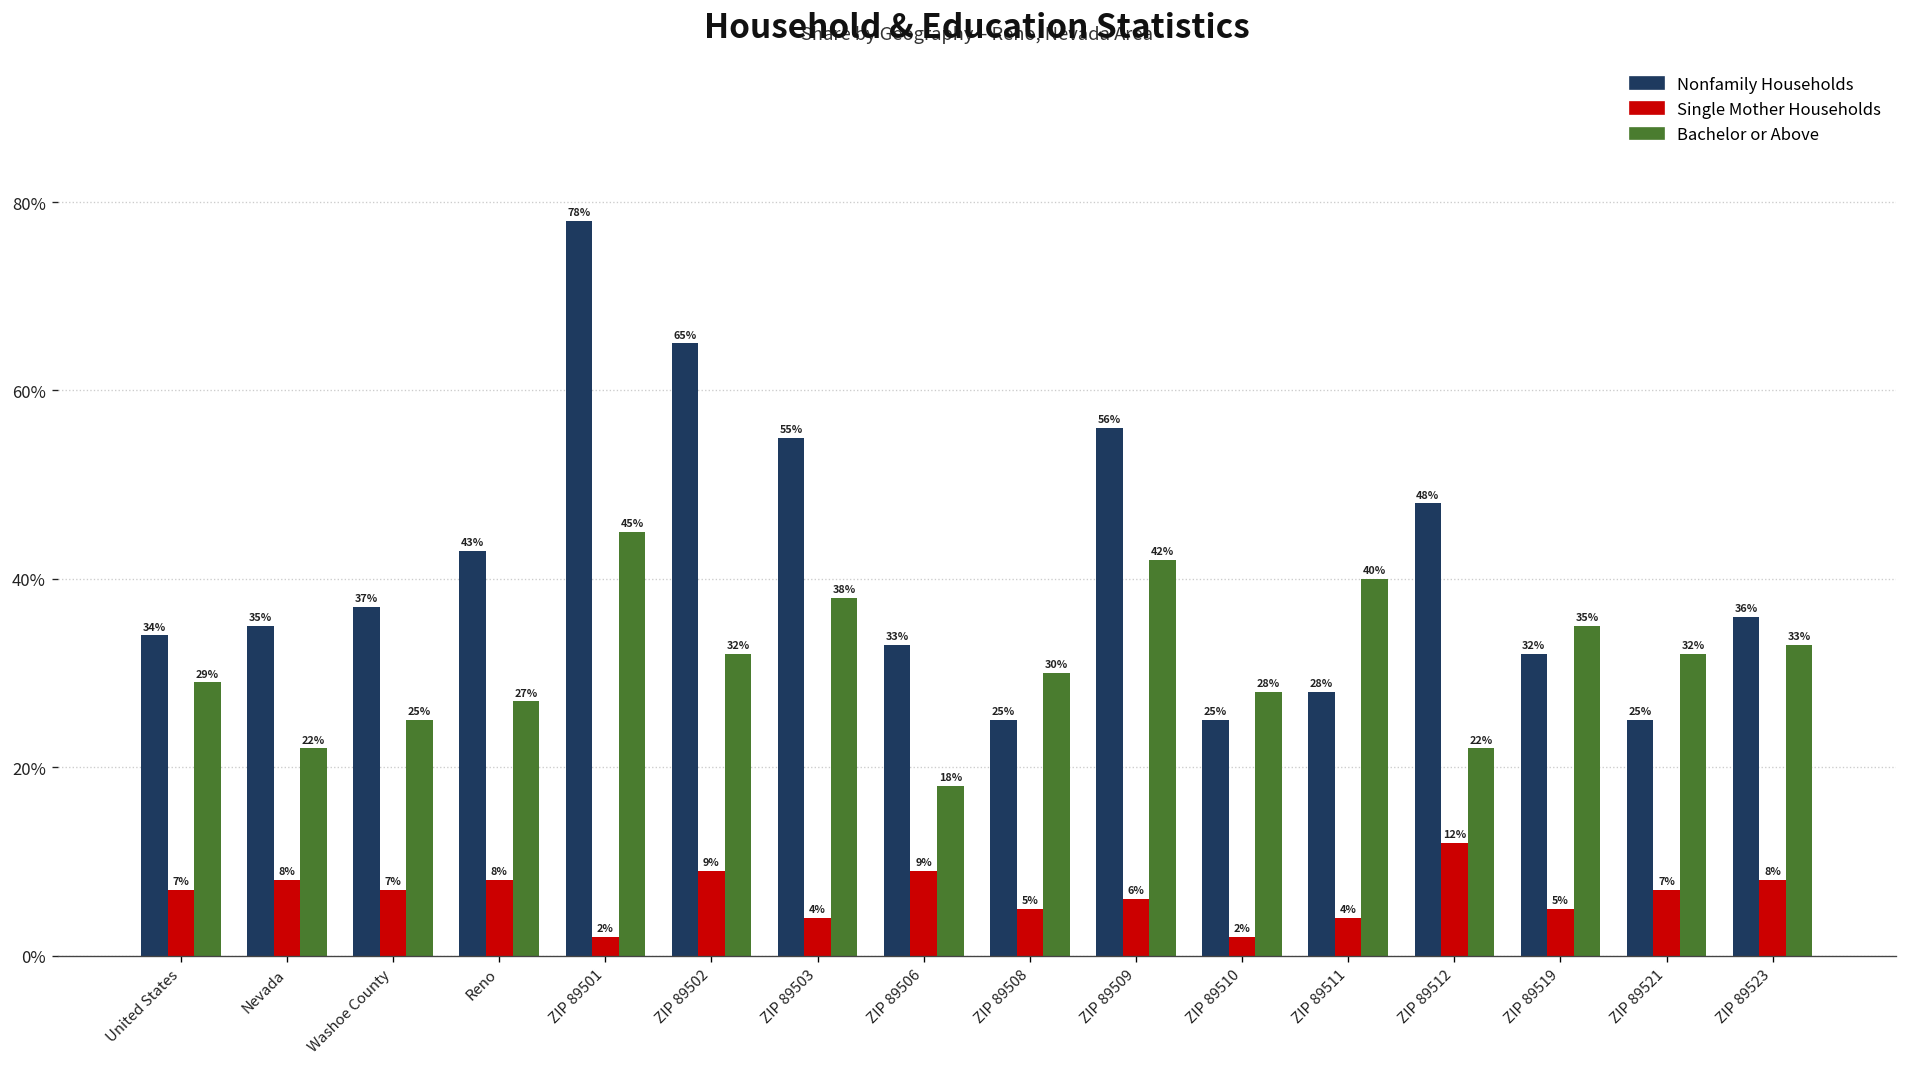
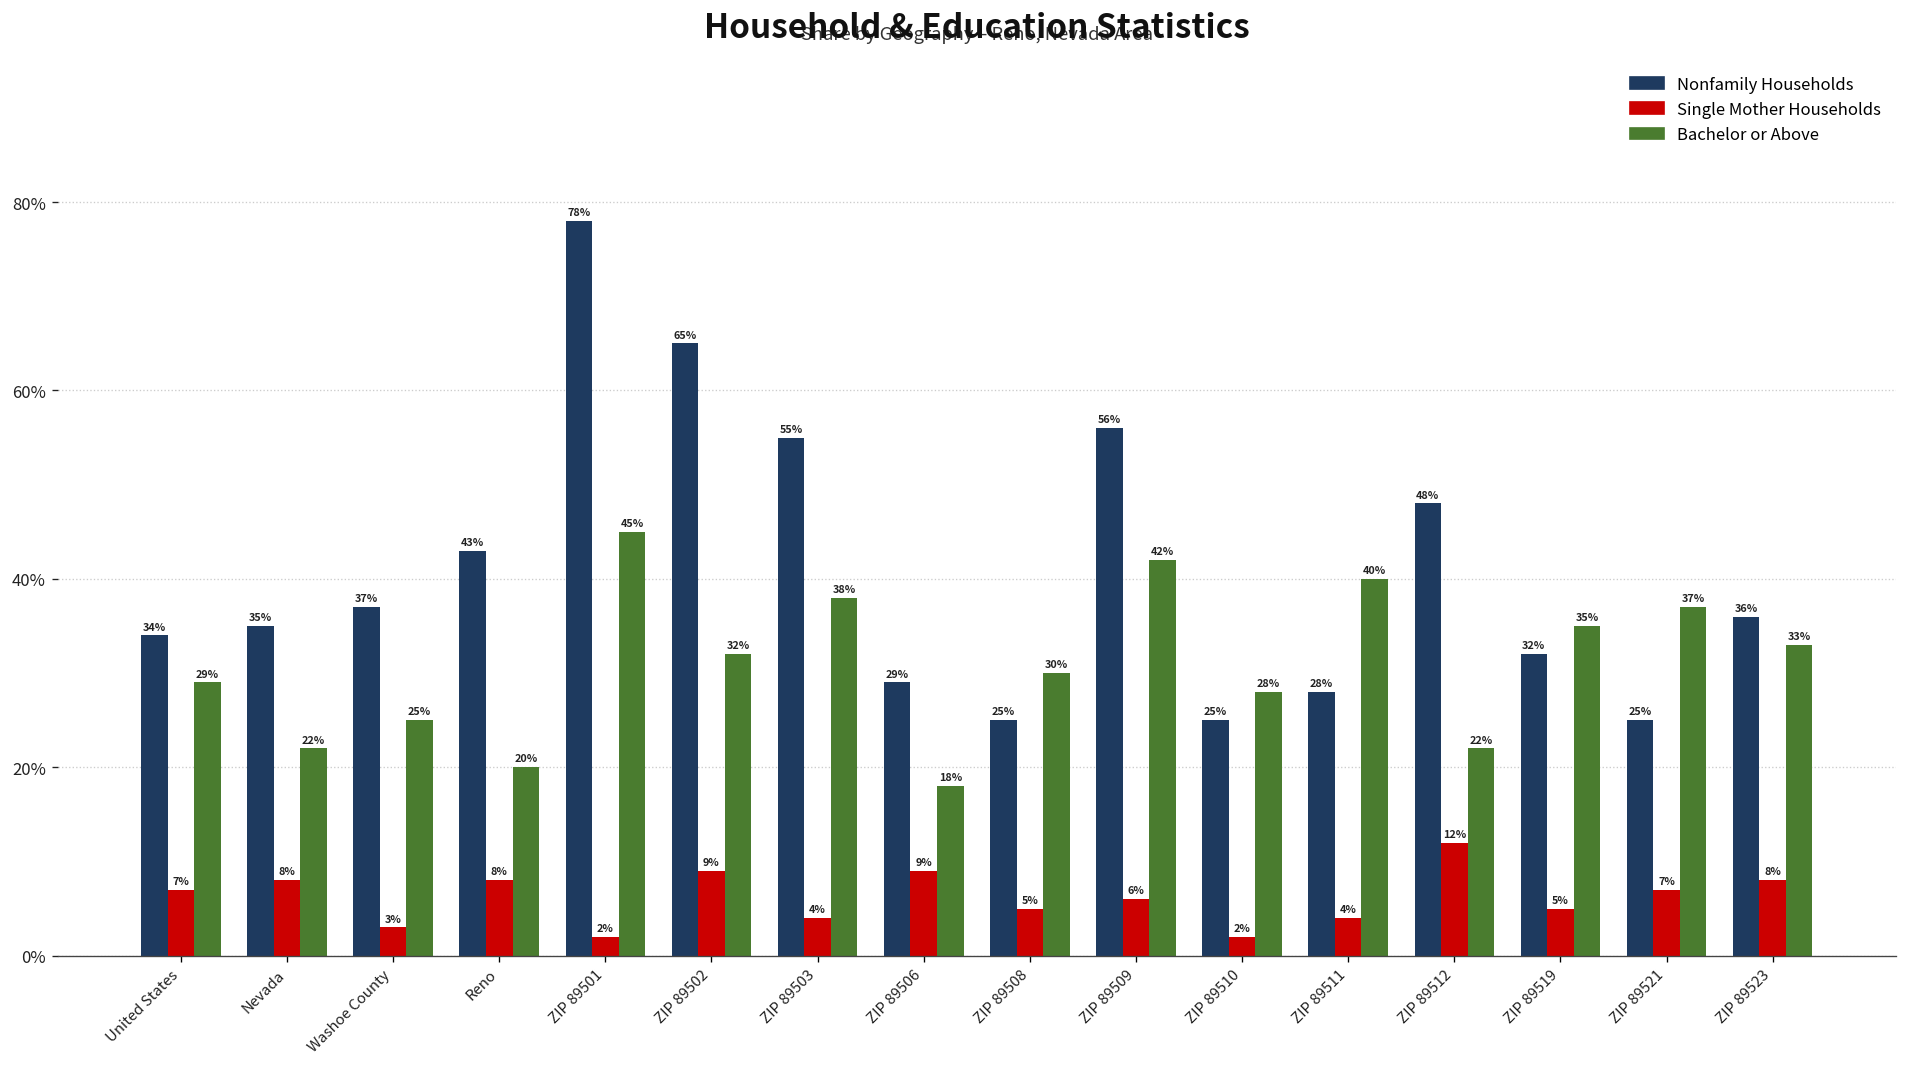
  {
    "Nonfamily Households": {
      "United States": "34%",
      "Nevada": "35%",
      "Washoe County": "37%",
      "Reno": "43%",
      "ZIP 89501": "78%",
      "ZIP 89502": "65%",
      "ZIP 89503": "55%",
-     "ZIP 89506": "33%",
+     "ZIP 89506": "29%",
      "ZIP 89508": "25%",
      "ZIP 89509": "56%",
      "ZIP 89510": "25%",
      "ZIP 89511": "28%",
      "ZIP 89512": "48%",
      "ZIP 89519": "32%",
      "ZIP 89521": "25%",
      "ZIP 89523": "36%"
    },
    "Single Mother Households": {
      "United States": "7%",
      "Nevada": "8%",
-     "Washoe County": "7%",
+     "Washoe County": "3%",
      "Reno": "8%",
      "ZIP 89501": "2%",
      "ZIP 89502": "9%",
      "ZIP 89503": "4%",
      "ZIP 89506": "9%",
      "ZIP 89508": "5%",
      "ZIP 89509": "6%",
      "ZIP 89510": "2%",
      "ZIP 89511": "4%",
      "ZIP 89512": "12%",
      "ZIP 89519": "5%",
      "ZIP 89521": "7%",
      "ZIP 89523": "8%"
    },
    "Bachelor or Above": {
      "United States": "29%",
      "Nevada": "22%",
      "Washoe County": "25%",
-     "Reno": "27%",
+     "Reno": "20%",
      "ZIP 89501": "45%",
      "ZIP 89502": "32%",
      "ZIP 89503": "38%",
      "ZIP 89506": "18%",
      "ZIP 89508": "30%",
      "ZIP 89509": "42%",
      "ZIP 89510": "28%",
      "ZIP 89511": "40%",
      "ZIP 89512": "22%",
      "ZIP 89519": "35%",
-     "ZIP 89521": "32%",
+     "ZIP 89521": "37%",
      "ZIP 89523": "33%"
    }
  }
